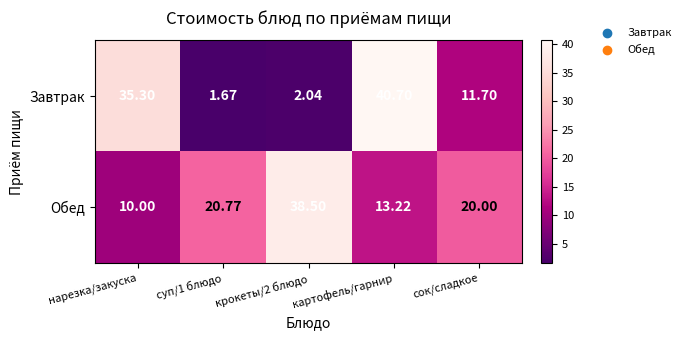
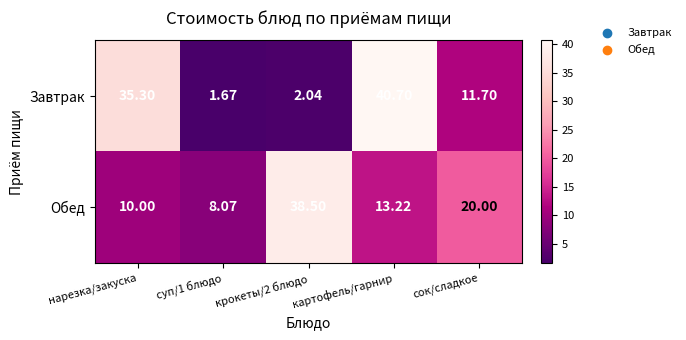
  {
    "Завтрак": {
      "суп/1 блюдо": 1.67,
      "крокеты/2 блюдо": 2.04,
      "сок/сладкое": 11.70
    },
    "Обед": {
      "нарезка/закуска": 10.00,
-     "суп/1 блюдо": 20.77,
+     "суп/1 блюдо": 8.07,
      "картофель/гарнир": 13.22,
      "сок/сладкое": 20.00
    }
  }
